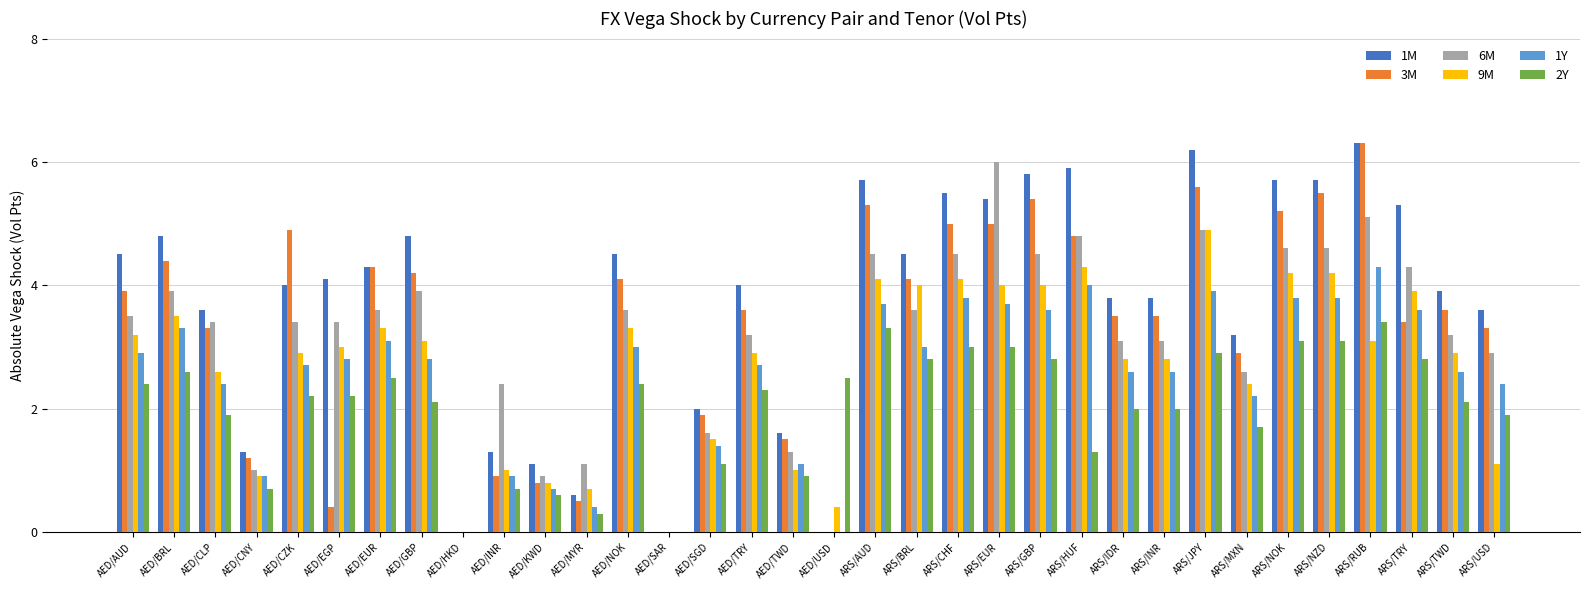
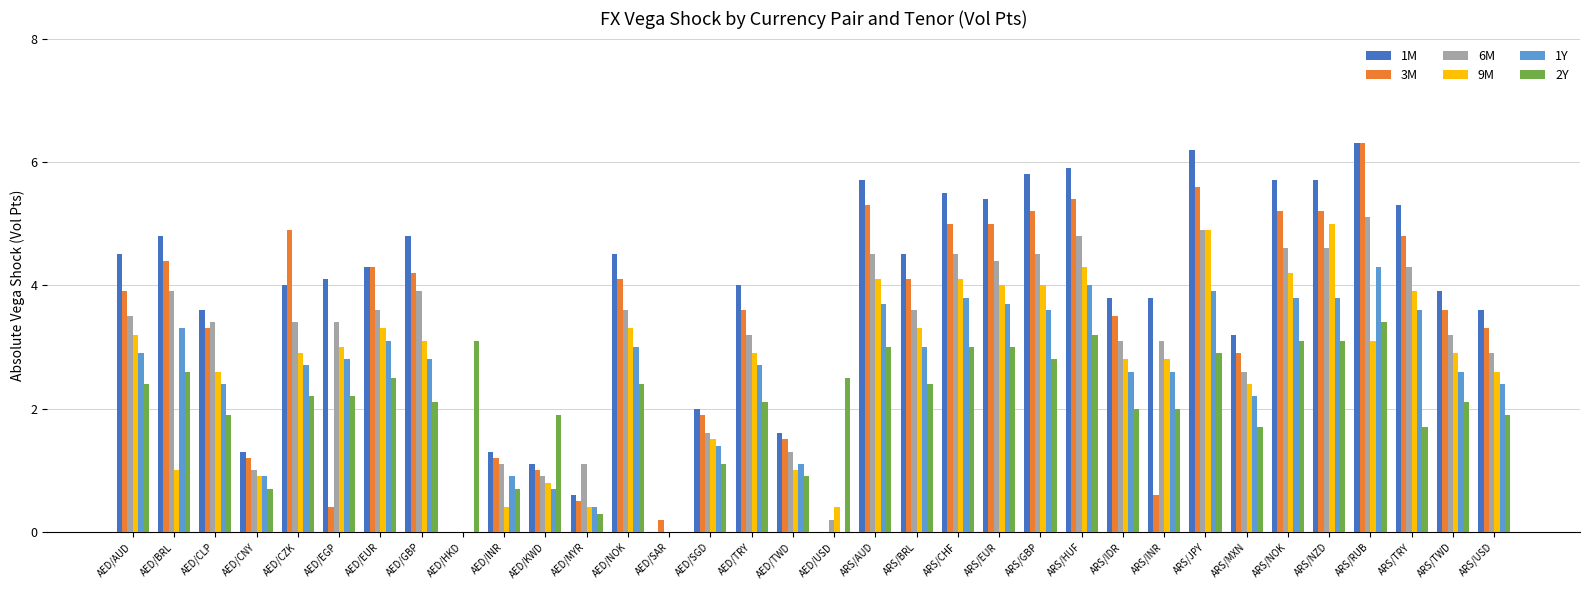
  {
    "3M": {
      "AED/AUD": 3.9,
      "AED/BRL": 4.4,
      "AED/CLP": 3.3,
      "AED/CNY": 1.2,
      "AED/CZK": 4.9,
      "AED/EGP": 0.4,
      "AED/EUR": 4.3,
      "AED/GBP": 4.2,
      "AED/HKD": 0.0,
-     "AED/INR": 0.9,
-     "AED/KWD": 0.8,
+     "AED/INR": 1.2,
+     "AED/KWD": 1.0,
      "AED/MYR": 0.5,
      "AED/NOK": 4.1,
-     "AED/SAR": 0.0,
+     "AED/SAR": 0.2,
      "AED/SGD": 1.9,
      "AED/TRY": 3.6,
      "AED/TWD": 1.5,
      "AED/USD": 0.0,
      "ARS/AUD": 5.3,
      "ARS/BRL": 4.1,
      "ARS/CHF": 5.0,
      "ARS/EUR": 5.0,
-     "ARS/GBP": 5.4,
-     "ARS/HUF": 4.8,
+     "ARS/GBP": 5.2,
+     "ARS/HUF": 5.4,
      "ARS/IDR": 3.5,
-     "ARS/INR": 3.5,
+     "ARS/INR": 0.6,
      "ARS/JPY": 5.6,
      "ARS/MXN": 2.9,
      "ARS/NOK": 5.2,
-     "ARS/NZD": 5.5,
+     "ARS/NZD": 5.2,
      "ARS/RUB": 6.3,
-     "ARS/TRY": 3.4,
+     "ARS/TRY": 4.8,
      "ARS/TWD": 3.6,
      "ARS/USD": 3.3
    },
    "6M": {
      "AED/AUD": 3.5,
      "AED/BRL": 3.9,
      "AED/CLP": 3.4,
      "AED/CNY": 1.0,
      "AED/CZK": 3.4,
      "AED/EGP": 3.4,
      "AED/EUR": 3.6,
      "AED/GBP": 3.9,
      "AED/HKD": 0.0,
-     "AED/INR": 2.4,
+     "AED/INR": 1.1,
      "AED/KWD": 0.9,
      "AED/MYR": 1.1,
      "AED/NOK": 3.6,
      "AED/SAR": 0.0,
      "AED/SGD": 1.6,
      "AED/TRY": 3.2,
      "AED/TWD": 1.3,
-     "AED/USD": 0.0,
+     "AED/USD": 0.2,
      "ARS/AUD": 4.5,
      "ARS/BRL": 3.6,
      "ARS/CHF": 4.5,
-     "ARS/EUR": 6.0,
+     "ARS/EUR": 4.4,
      "ARS/GBP": 4.5,
      "ARS/HUF": 4.8,
      "ARS/IDR": 3.1,
      "ARS/INR": 3.1,
      "ARS/JPY": 4.9,
      "ARS/MXN": 2.6,
      "ARS/NOK": 4.6,
      "ARS/NZD": 4.6,
      "ARS/RUB": 5.1,
      "ARS/TRY": 4.3,
      "ARS/TWD": 3.2,
      "ARS/USD": 2.9
    },
    "9M": {
      "AED/AUD": 3.2,
-     "AED/BRL": 3.5,
+     "AED/BRL": 1.0,
      "AED/CLP": 2.6,
      "AED/CNY": 0.9,
      "AED/CZK": 2.9,
      "AED/EGP": 3.0,
      "AED/EUR": 3.3,
      "AED/GBP": 3.1,
      "AED/HKD": 0.0,
-     "AED/INR": 1.0,
+     "AED/INR": 0.4,
      "AED/KWD": 0.8,
-     "AED/MYR": 0.7,
+     "AED/MYR": 0.4,
      "AED/NOK": 3.3,
      "AED/SAR": 0.0,
      "AED/SGD": 1.5,
      "AED/TRY": 2.9,
      "AED/TWD": 1.0,
      "AED/USD": 0.4,
      "ARS/AUD": 4.1,
-     "ARS/BRL": 4.0,
+     "ARS/BRL": 3.3,
      "ARS/CHF": 4.1,
      "ARS/EUR": 4.0,
      "ARS/GBP": 4.0,
      "ARS/HUF": 4.3,
      "ARS/IDR": 2.8,
      "ARS/INR": 2.8,
      "ARS/JPY": 4.9,
      "ARS/MXN": 2.4,
      "ARS/NOK": 4.2,
-     "ARS/NZD": 4.2,
+     "ARS/NZD": 5.0,
      "ARS/RUB": 3.1,
      "ARS/TRY": 3.9,
      "ARS/TWD": 2.9,
-     "ARS/USD": 1.1
+     "ARS/USD": 2.6
    },
    "2Y": {
      "AED/AUD": 2.4,
      "AED/BRL": 2.6,
      "AED/CLP": 1.9,
      "AED/CNY": 0.7,
      "AED/CZK": 2.2,
      "AED/EGP": 2.2,
      "AED/EUR": 2.5,
      "AED/GBP": 2.1,
-     "AED/HKD": 0.0,
+     "AED/HKD": 3.1,
      "AED/INR": 0.7,
-     "AED/KWD": 0.6,
+     "AED/KWD": 1.9,
      "AED/MYR": 0.3,
      "AED/NOK": 2.4,
      "AED/SAR": 0.0,
      "AED/SGD": 1.1,
-     "AED/TRY": 2.3,
+     "AED/TRY": 2.1,
      "AED/TWD": 0.9,
      "AED/USD": 2.5,
-     "ARS/AUD": 3.3,
-     "ARS/BRL": 2.8,
+     "ARS/AUD": 3.0,
+     "ARS/BRL": 2.4,
      "ARS/CHF": 3.0,
      "ARS/EUR": 3.0,
      "ARS/GBP": 2.8,
-     "ARS/HUF": 1.3,
+     "ARS/HUF": 3.2,
      "ARS/IDR": 2.0,
      "ARS/INR": 2.0,
      "ARS/JPY": 2.9,
      "ARS/MXN": 1.7,
      "ARS/NOK": 3.1,
      "ARS/NZD": 3.1,
      "ARS/RUB": 3.4,
-     "ARS/TRY": 2.8,
+     "ARS/TRY": 1.7,
      "ARS/TWD": 2.1,
      "ARS/USD": 1.9
    }
  }
